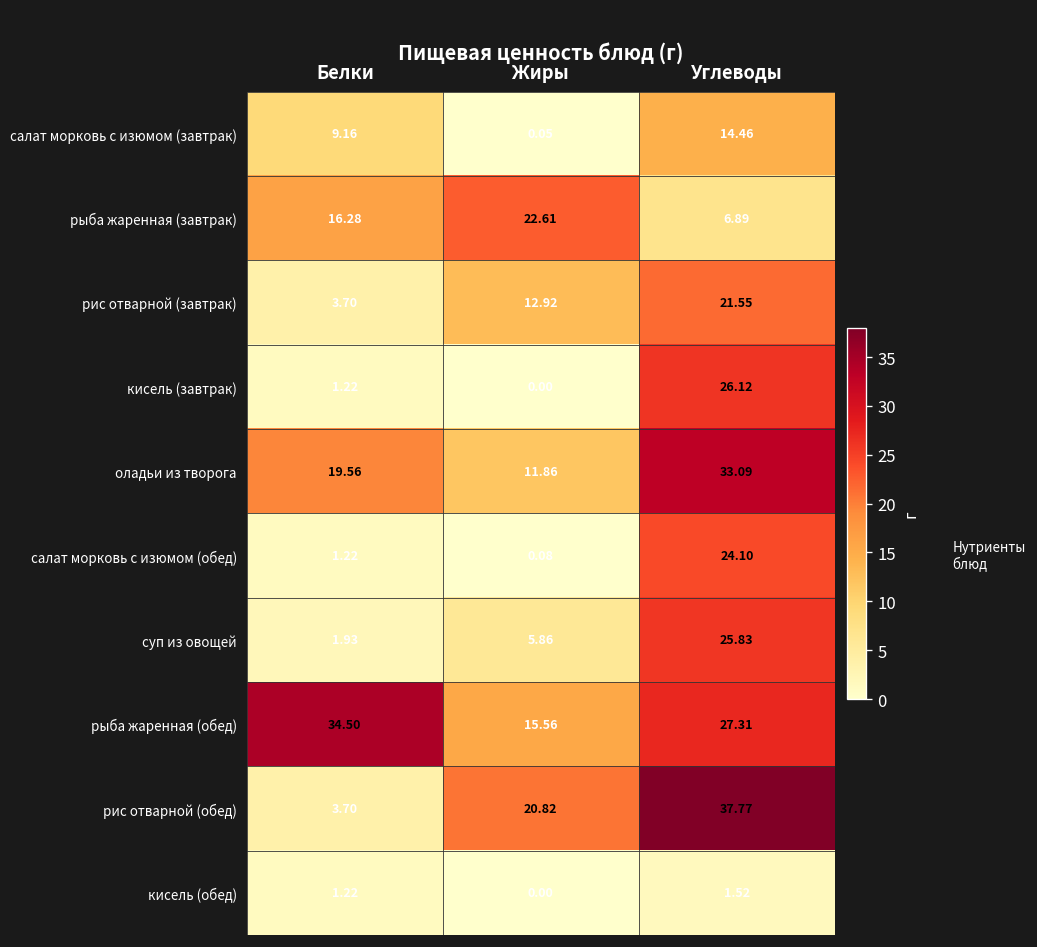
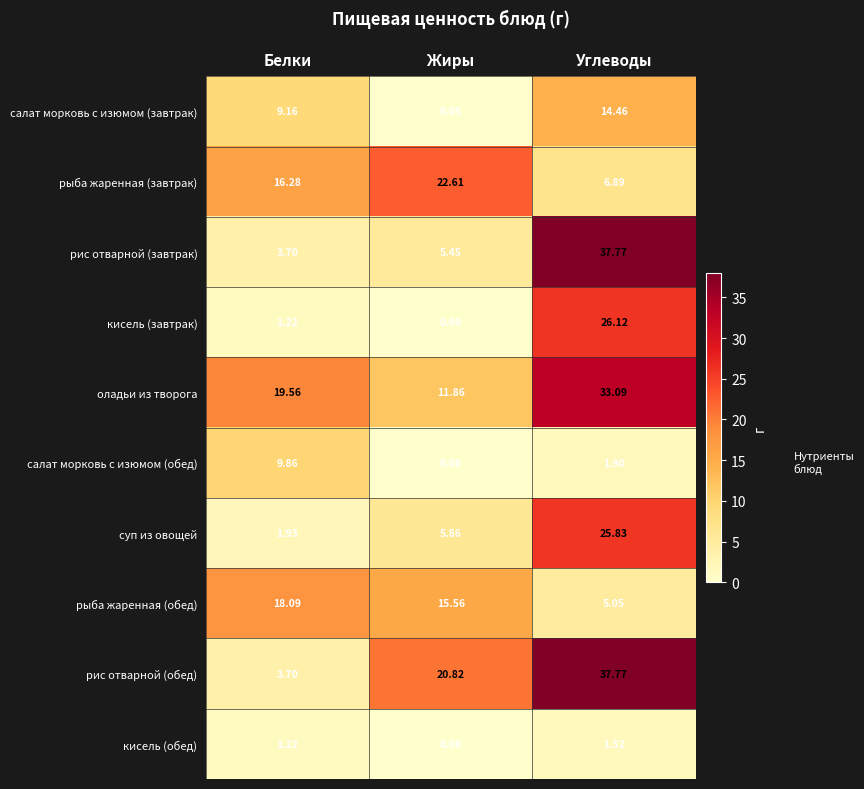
  {
    "салат морковь с изюмом (завтрак)": {
      "Белки": 9.16,
      "Жиры": 0.05,
      "Углеводы": 14.46
    },
    "рыба жаренная (завтрак)": {
      "Белки": 16.28,
      "Жиры": 22.61,
      "Углеводы": 6.89
    },
    "рис отварной (завтрак)": {
      "Белки": 3.70,
-     "Жиры": 12.92,
-     "Углеводы": 21.55
+     "Жиры": 5.45,
+     "Углеводы": 37.77
    },
    "кисель (завтрак)": {
      "Белки": 1.22,
      "Жиры": 0.00,
      "Углеводы": 26.12
    },
    "оладьи из творога": {
      "Белки": 19.56,
      "Жиры": 11.86,
      "Углеводы": 33.09
    },
    "салат морковь с изюмом (обед)": {
-     "Белки": 1.22,
+     "Белки": 9.86,
      "Жиры": 0.08,
-     "Углеводы": 24.10
+     "Углеводы": 1.90
    },
    "суп из овощей": {
      "Белки": 1.93,
      "Жиры": 5.86,
      "Углеводы": 25.83
    },
    "рыба жаренная (обед)": {
-     "Белки": 34.50,
+     "Белки": 18.09,
      "Жиры": 15.56,
-     "Углеводы": 27.31
+     "Углеводы": 5.05
    },
    "рис отварной (обед)": {
      "Белки": 3.70,
      "Жиры": 20.82,
      "Углеводы": 37.77
    },
    "кисель (обед)": {
      "Белки": 1.22,
      "Жиры": 0.00,
      "Углеводы": 1.52
    }
  }
